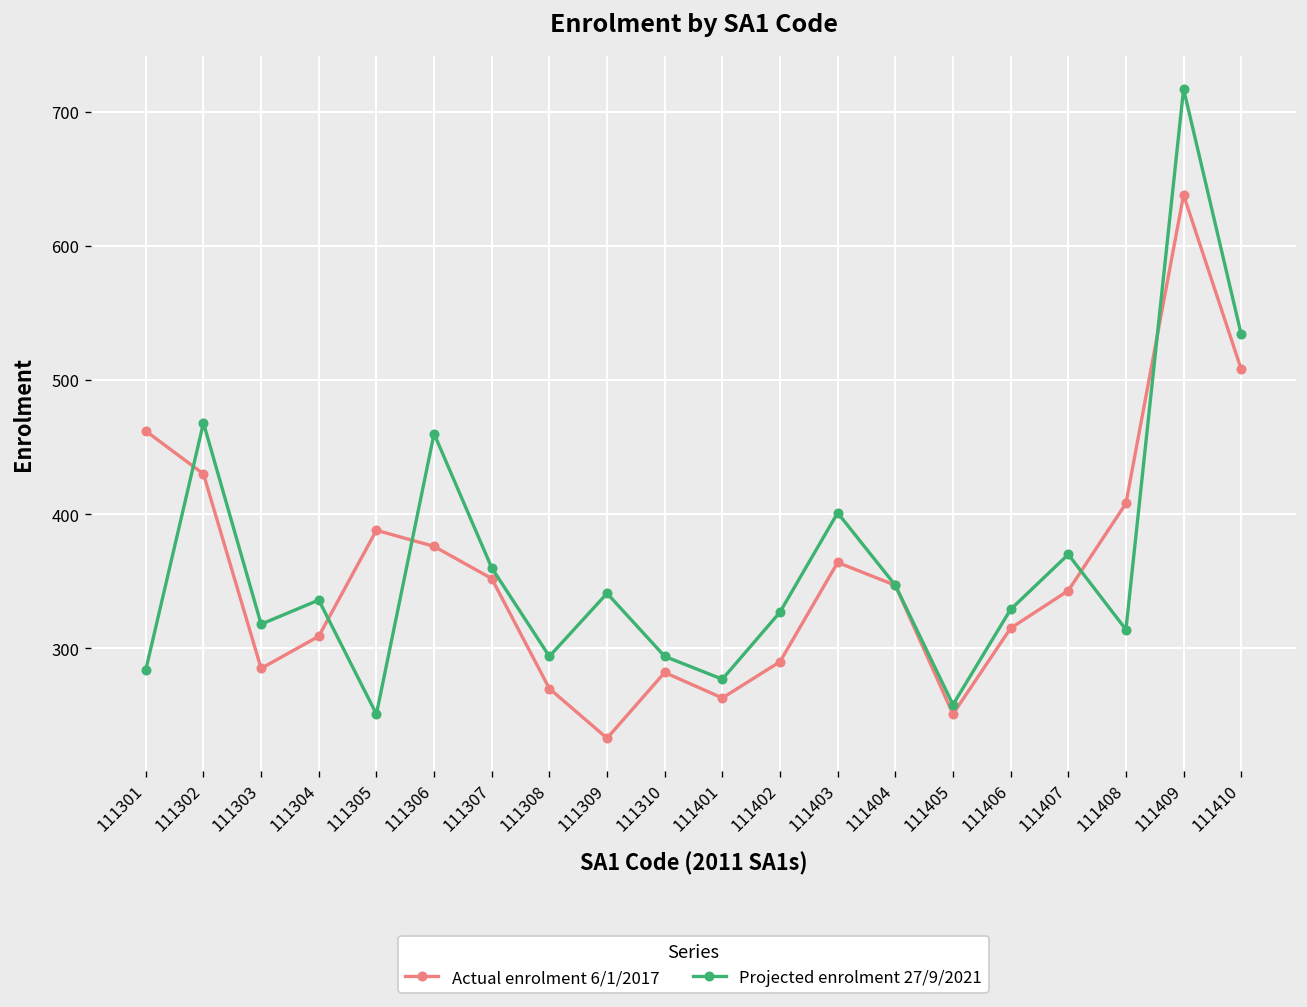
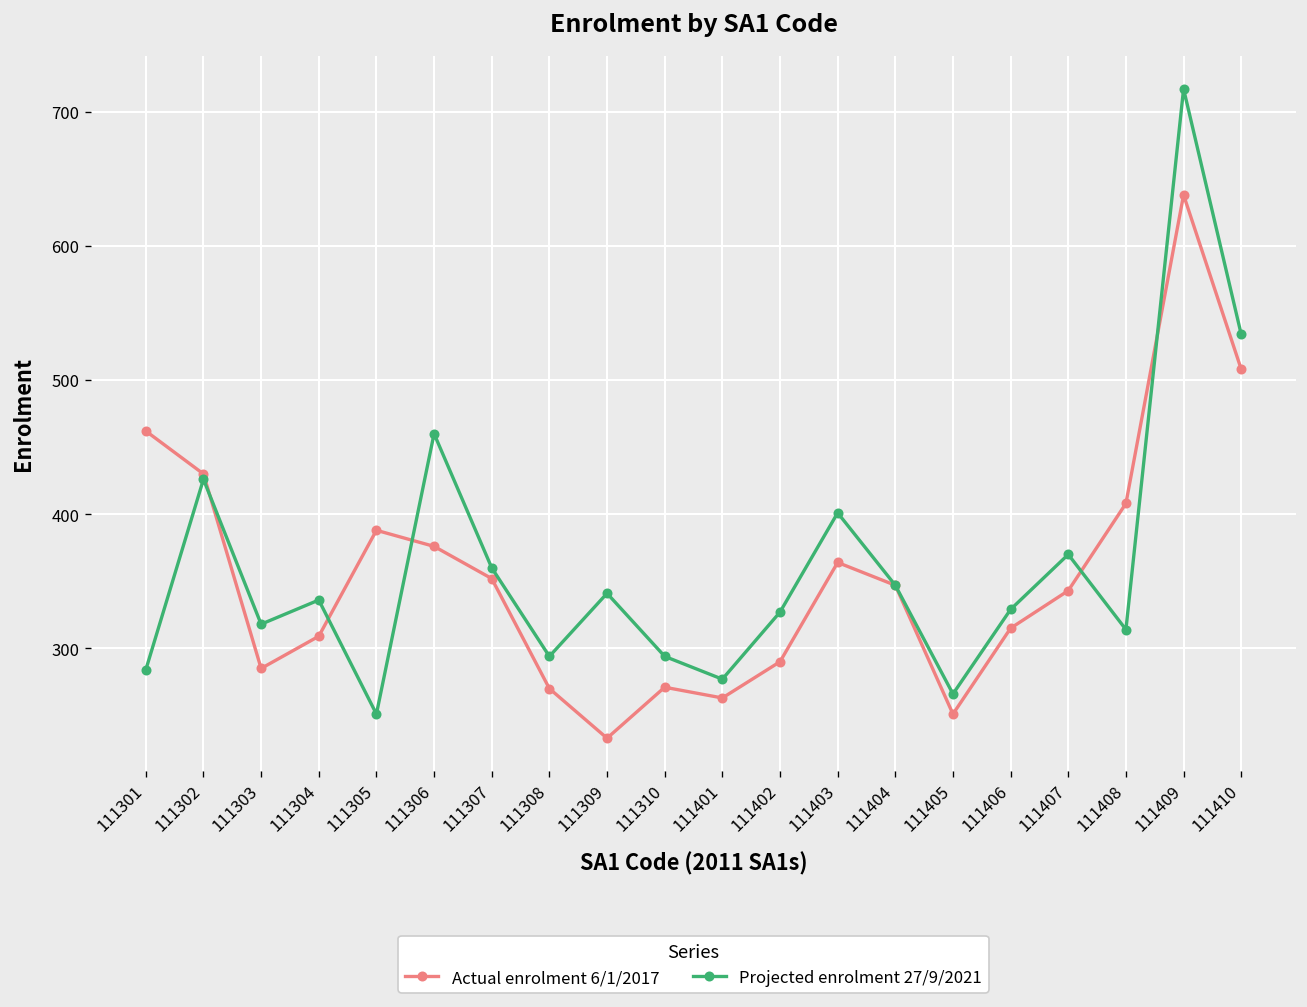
  {
    "Actual enrolment 6/1/2017": {
      "111301": 462,
      "111302": 430,
      "111303": 285,
      "111304": 309,
      "111305": 388,
      "111306": 376,
      "111307": 352,
      "111308": 270,
      "111309": 233,
-     "111310": 282,
+     "111310": 271,
      "111401": 263,
      "111402": 290,
      "111403": 364,
      "111405": 251,
      "111406": 315,
      "111407": 343,
      "111408": 408,
      "111409": 638,
      "111410": 508
    },
    "Projected enrolment 27/9/2021": {
      "111301": 284,
-     "111302": 468,
+     "111302": 426,
      "111303": 318,
      "111304": 336,
      "111305": 251,
      "111306": 460,
      "111307": 360,
      "111308": 294,
      "111309": 341,
      "111310": 294,
      "111401": 277,
      "111402": 327,
      "111403": 401,
-     "111405": 258,
+     "111405": 266,
      "111406": 329,
      "111407": 370,
      "111408": 314,
      "111409": 717,
      "111410": 534
    }
  }
